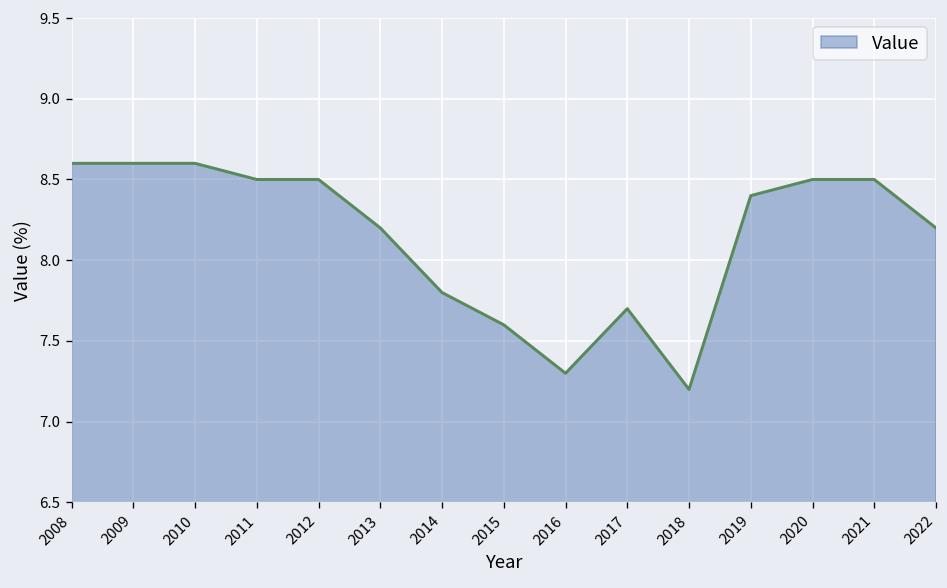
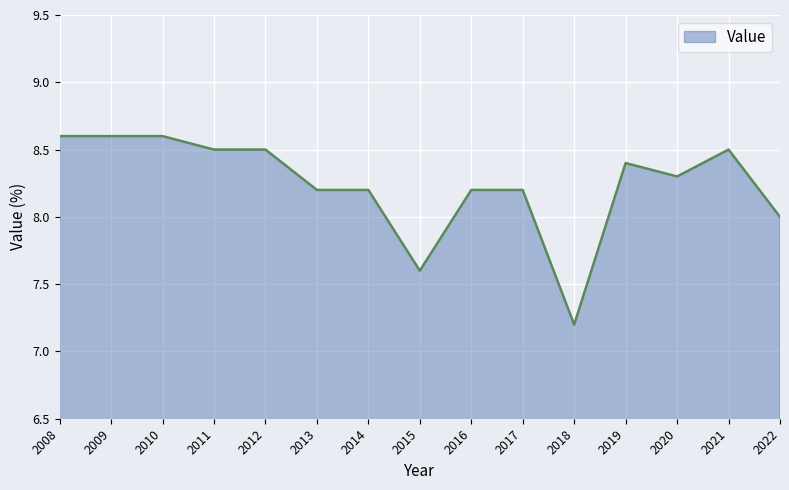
  {
    "2008": 8.6,
    "2009": 8.6,
    "2010": 8.6,
    "2011": 8.5,
    "2012": 8.5,
    "2013": 8.2,
-   "2014": 7.8,
+   "2014": 8.2,
    "2015": 7.6,
-   "2016": 7.3,
-   "2017": 7.7,
+   "2016": 8.2,
+   "2017": 8.2,
    "2018": 7.2,
    "2019": 8.4,
-   "2020": 8.5,
+   "2020": 8.3,
    "2021": 8.5,
-   "2022": 8.2
+   "2022": 8.0
  }
